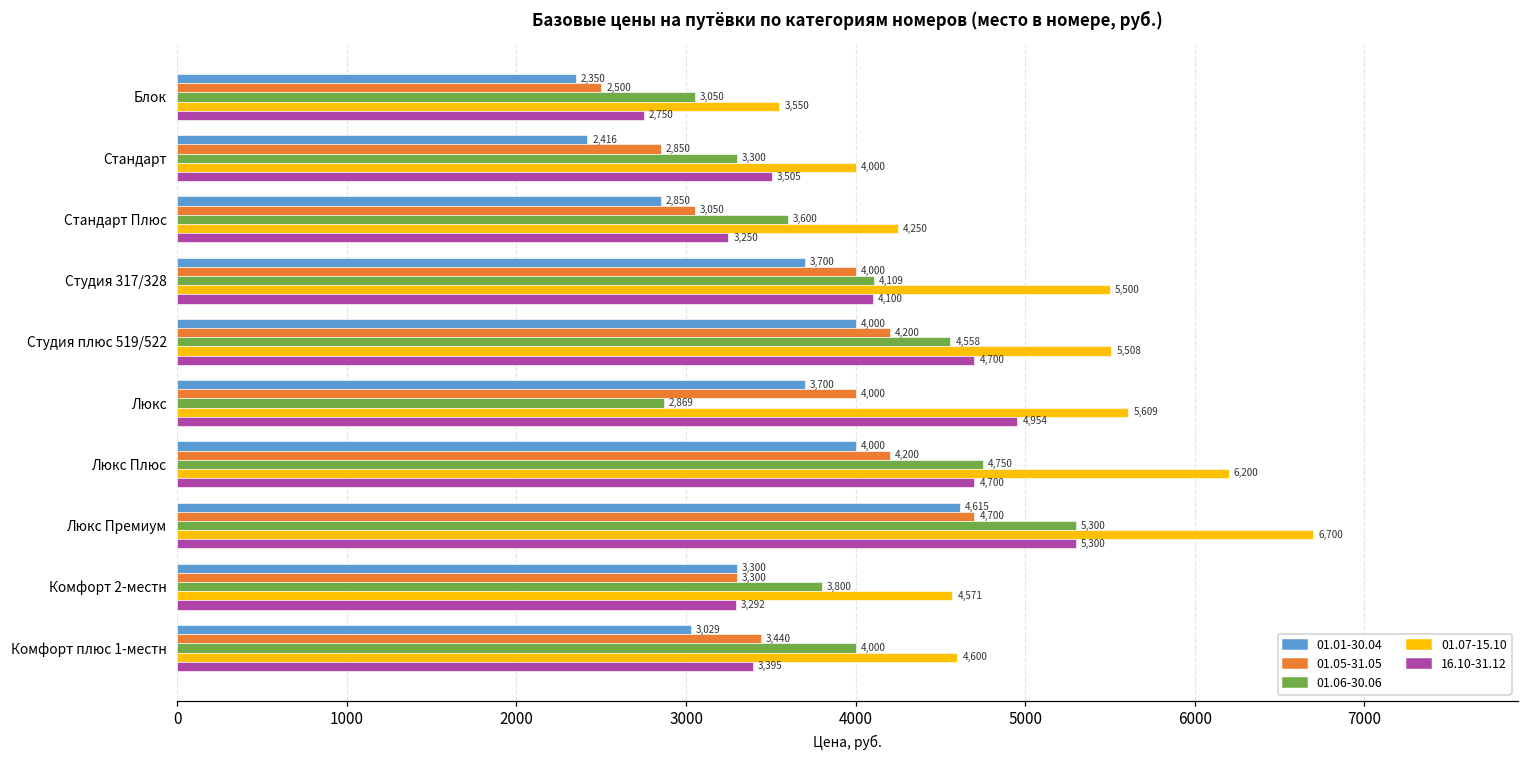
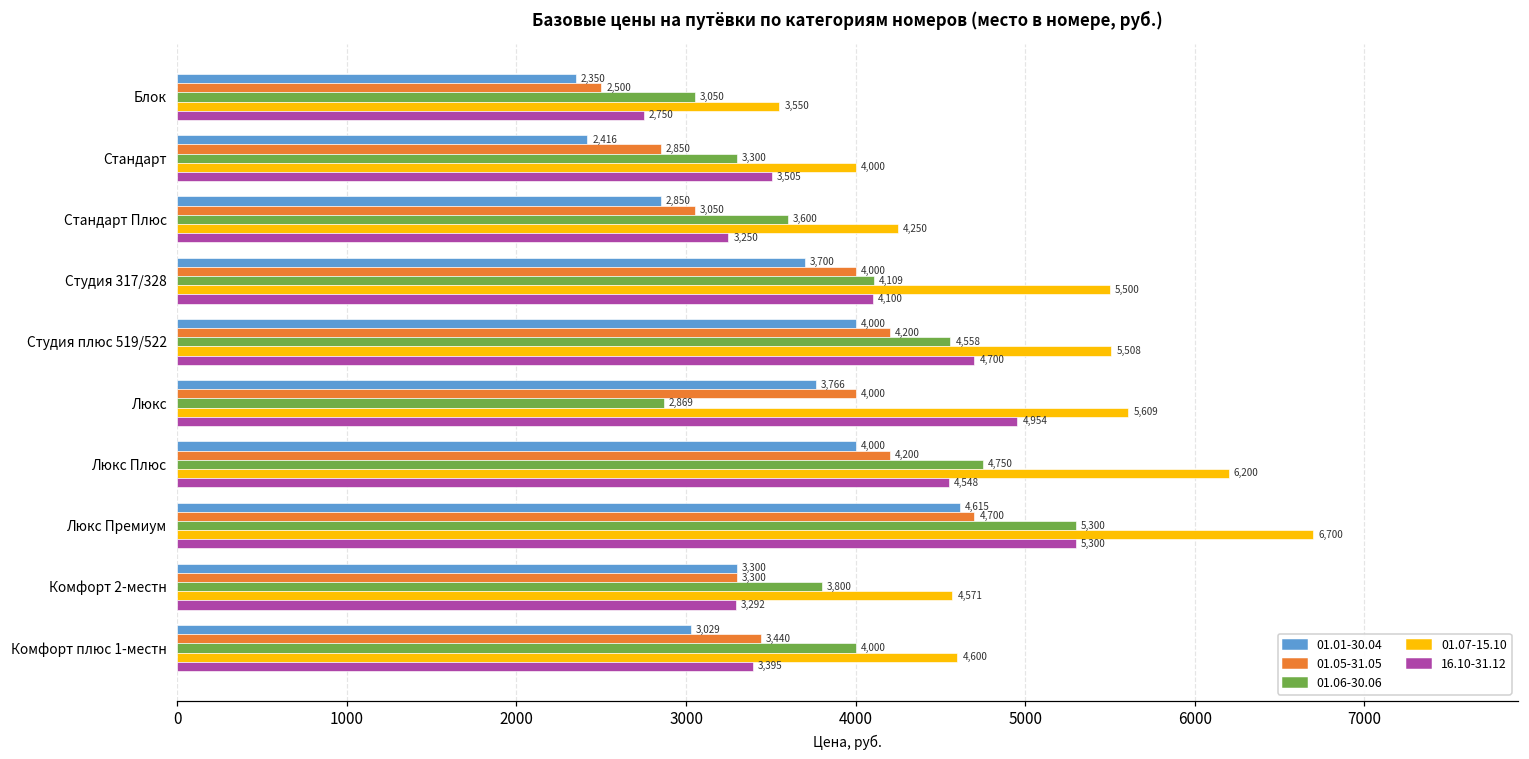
  {
    "01.01-30.04": {
      "Блок": "2,350",
      "Стандарт": "2,416",
      "Стандарт Плюс": "2,850",
      "Студия 317/328": "3,700",
      "Студия плюс 519/522": "4,000",
-     "Люкс": "3,700",
+     "Люкс": "3,766",
      "Люкс Плюс": "4,000",
      "Люкс Премиум": "4,615",
      "Комфорт 2-местн": "3,300",
      "Комфорт плюс 1-местн": "3,029"
    },
    "01.05-31.05": {
      "Блок": "2,500",
      "Стандарт": "2,850",
      "Стандарт Плюс": "3,050",
      "Студия 317/328": "4,000",
      "Студия плюс 519/522": "4,200",
      "Люкс": "4,000",
      "Люкс Плюс": "4,200",
      "Люкс Премиум": "4,700",
      "Комфорт 2-местн": "3,300",
      "Комфорт плюс 1-местн": "3,440"
    },
    "01.06-30.06": {
      "Блок": "3,050",
      "Стандарт": "3,300",
      "Стандарт Плюс": "3,600",
      "Студия 317/328": "4,109",
      "Студия плюс 519/522": "4,558",
      "Люкс": "2,869",
      "Люкс Плюс": "4,750",
      "Люкс Премиум": "5,300",
      "Комфорт 2-местн": "3,800",
      "Комфорт плюс 1-местн": "4,000"
    },
    "01.07-15.10": {
      "Блок": "3,550",
      "Стандарт": "4,000",
      "Стандарт Плюс": "4,250",
      "Студия 317/328": "5,500",
      "Студия плюс 519/522": "5,508",
      "Люкс": "5,609",
      "Люкс Плюс": "6,200",
      "Люкс Премиум": "6,700",
      "Комфорт 2-местн": "4,571",
      "Комфорт плюс 1-местн": "4,600"
    },
    "16.10-31.12": {
      "Блок": "2,750",
      "Стандарт": "3,505",
      "Стандарт Плюс": "3,250",
      "Студия 317/328": "4,100",
      "Студия плюс 519/522": "4,700",
      "Люкс": "4,954",
-     "Люкс Плюс": "4,700",
+     "Люкс Плюс": "4,548",
      "Люкс Премиум": "5,300",
      "Комфорт 2-местн": "3,292",
      "Комфорт плюс 1-местн": "3,395"
    }
  }
